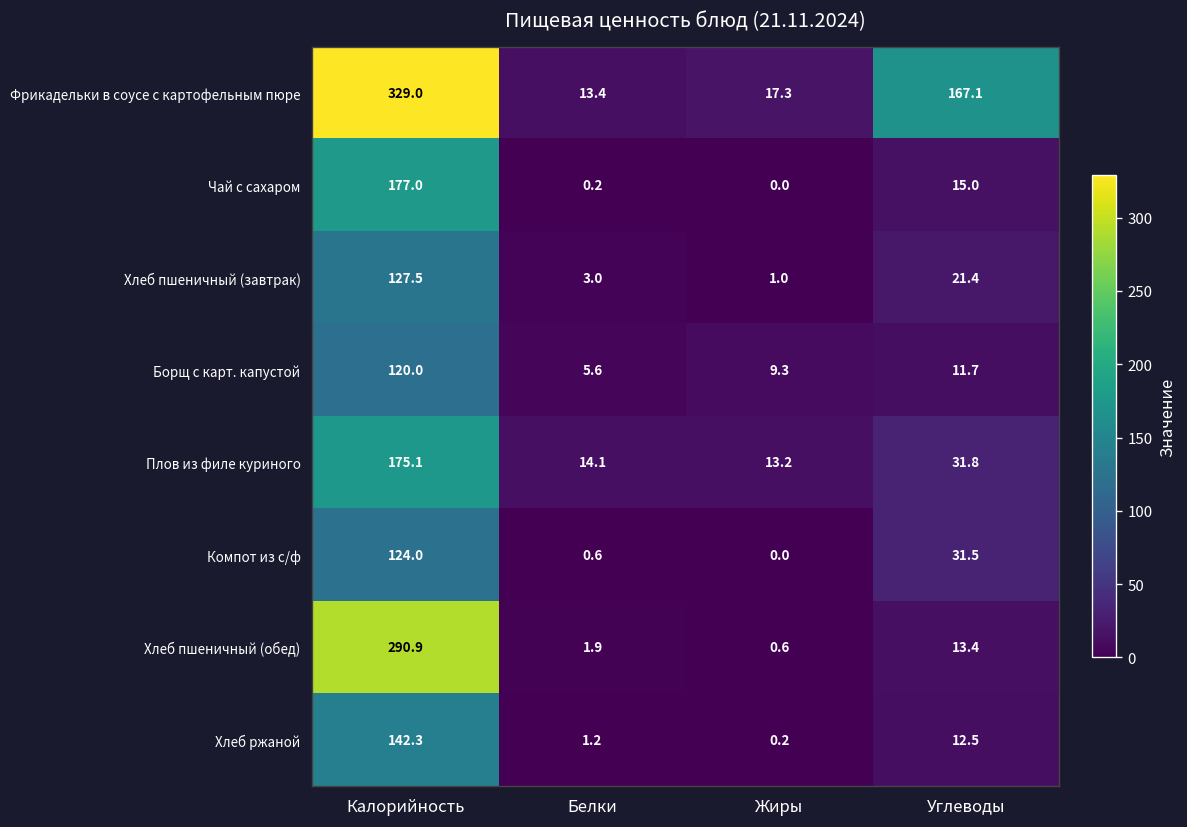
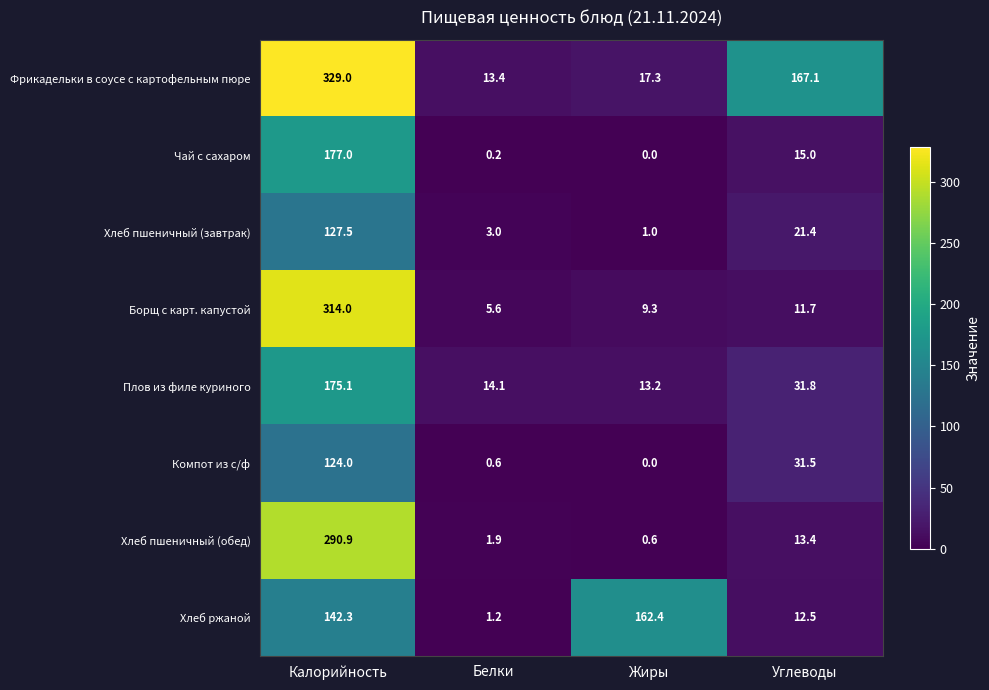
  {
    "Фрикадельки в соусе с картофельным пюре": {
      "Калорийность": 329.0,
      "Белки": 13.4,
      "Жиры": 17.3,
      "Углеводы": 167.1
    },
    "Чай с сахаром": {
      "Калорийность": 177.0,
      "Белки": 0.2,
      "Жиры": 0.0,
      "Углеводы": 15.0
    },
    "Хлеб пшеничный (завтрак)": {
      "Калорийность": 127.5,
      "Белки": 3.0,
      "Жиры": 1.0,
      "Углеводы": 21.4
    },
    "Борщ с карт. капустой": {
-     "Калорийность": 120.0,
+     "Калорийность": 314.0,
      "Белки": 5.6,
      "Жиры": 9.3,
      "Углеводы": 11.7
    },
    "Плов из филе куриного": {
      "Калорийность": 175.1,
      "Белки": 14.1,
      "Жиры": 13.2,
      "Углеводы": 31.8
    },
    "Компот из с/ф": {
      "Калорийность": 124.0,
      "Белки": 0.6,
      "Жиры": 0.0,
      "Углеводы": 31.5
    },
    "Хлеб пшеничный (обед)": {
      "Калорийность": 290.9,
      "Белки": 1.9,
      "Жиры": 0.6,
      "Углеводы": 13.4
    },
    "Хлеб ржаной": {
      "Калорийность": 142.3,
      "Белки": 1.2,
-     "Жиры": 0.2,
+     "Жиры": 162.4,
      "Углеводы": 12.5
    }
  }
